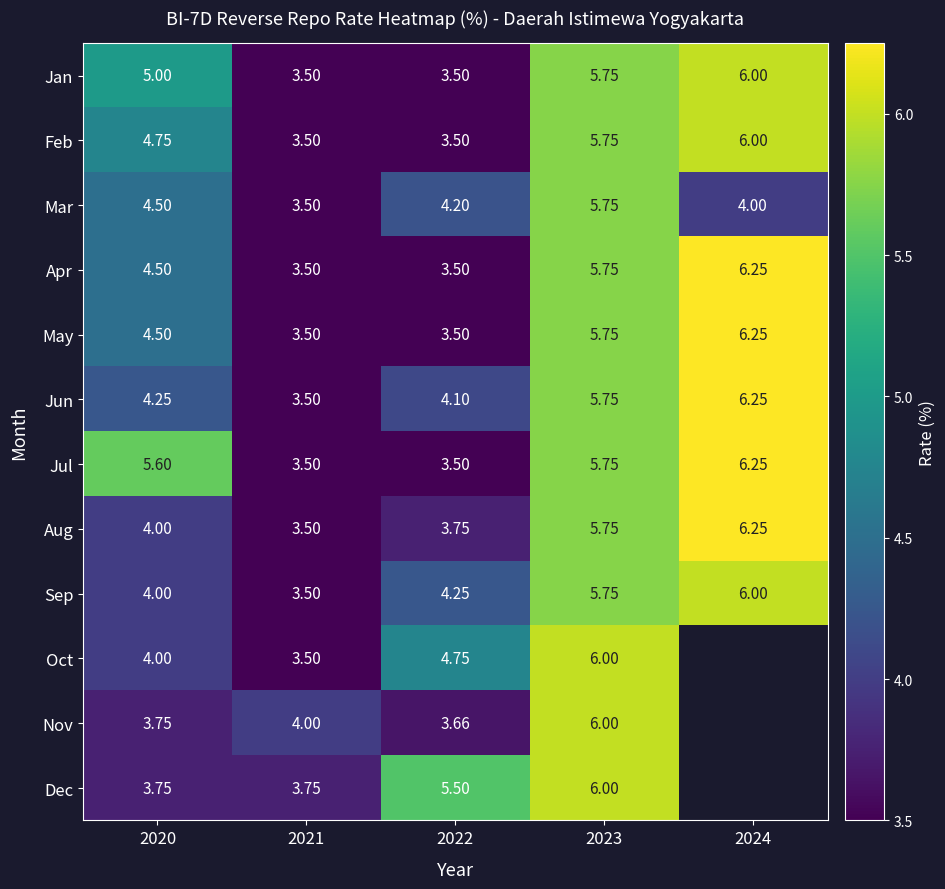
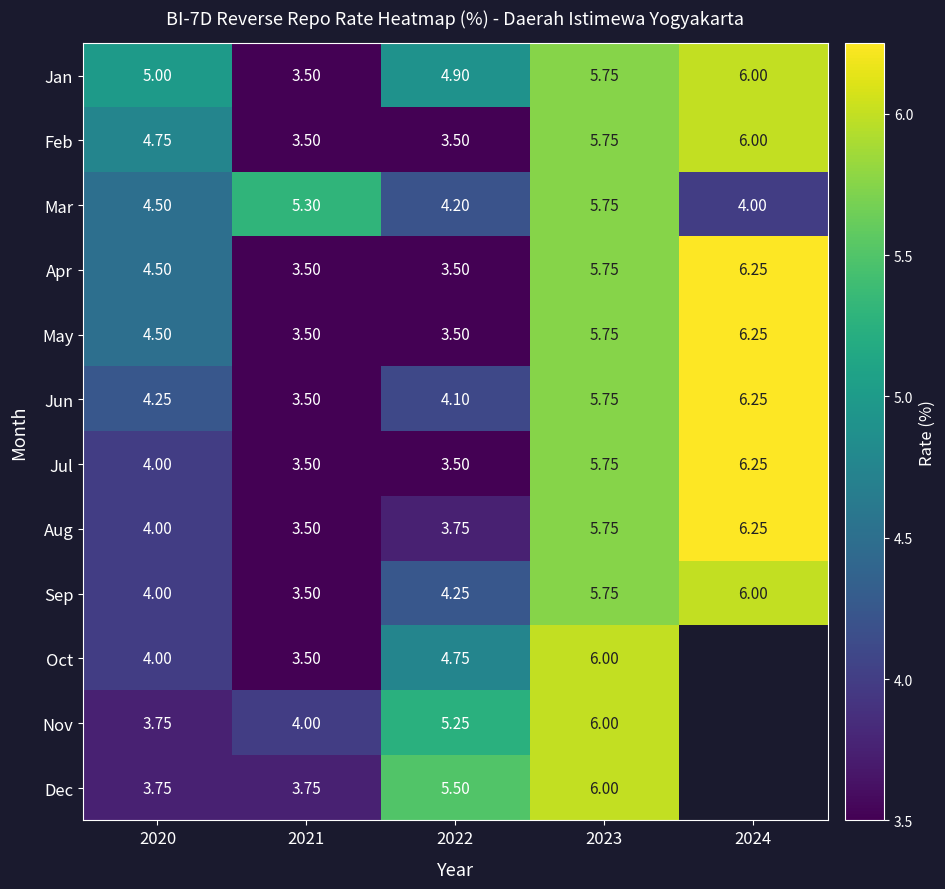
  {
    "Jan": {
      "2020": 5.00,
      "2021": 3.50,
-     "2022": 3.50,
+     "2022": 4.90,
      "2023": 5.75,
      "2024": 6.00
    },
    "Feb": {
      "2020": 4.75,
      "2021": 3.50,
      "2022": 3.50,
      "2023": 5.75,
      "2024": 6.00
    },
    "Mar": {
      "2020": 4.50,
-     "2021": 3.50,
+     "2021": 5.30,
      "2022": 4.20,
      "2023": 5.75,
      "2024": 4.00
    },
    "Apr": {
      "2020": 4.50,
      "2021": 3.50,
      "2022": 3.50,
      "2023": 5.75,
      "2024": 6.25
    },
    "May": {
      "2020": 4.50,
      "2021": 3.50,
      "2022": 3.50,
      "2023": 5.75,
      "2024": 6.25
    },
    "Jun": {
      "2020": 4.25,
      "2021": 3.50,
      "2022": 4.10,
      "2023": 5.75,
      "2024": 6.25
    },
    "Jul": {
-     "2020": 5.60,
+     "2020": 4.00,
      "2021": 3.50,
      "2022": 3.50,
      "2023": 5.75,
      "2024": 6.25
    },
    "Aug": {
      "2020": 4.00,
      "2021": 3.50,
      "2022": 3.75,
      "2023": 5.75,
      "2024": 6.25
    },
    "Sep": {
      "2020": 4.00,
      "2021": 3.50,
      "2022": 4.25,
      "2023": 5.75,
      "2024": 6.00
    },
    "Oct": {
      "2020": 4.00,
      "2021": 3.50,
      "2022": 4.75,
      "2023": 6.00
    },
    "Nov": {
      "2020": 3.75,
      "2021": 4.00,
-     "2022": 3.66,
+     "2022": 5.25,
      "2023": 6.00
    },
    "Dec": {
      "2020": 3.75,
      "2021": 3.75,
      "2022": 5.50,
      "2023": 6.00
    }
  }
